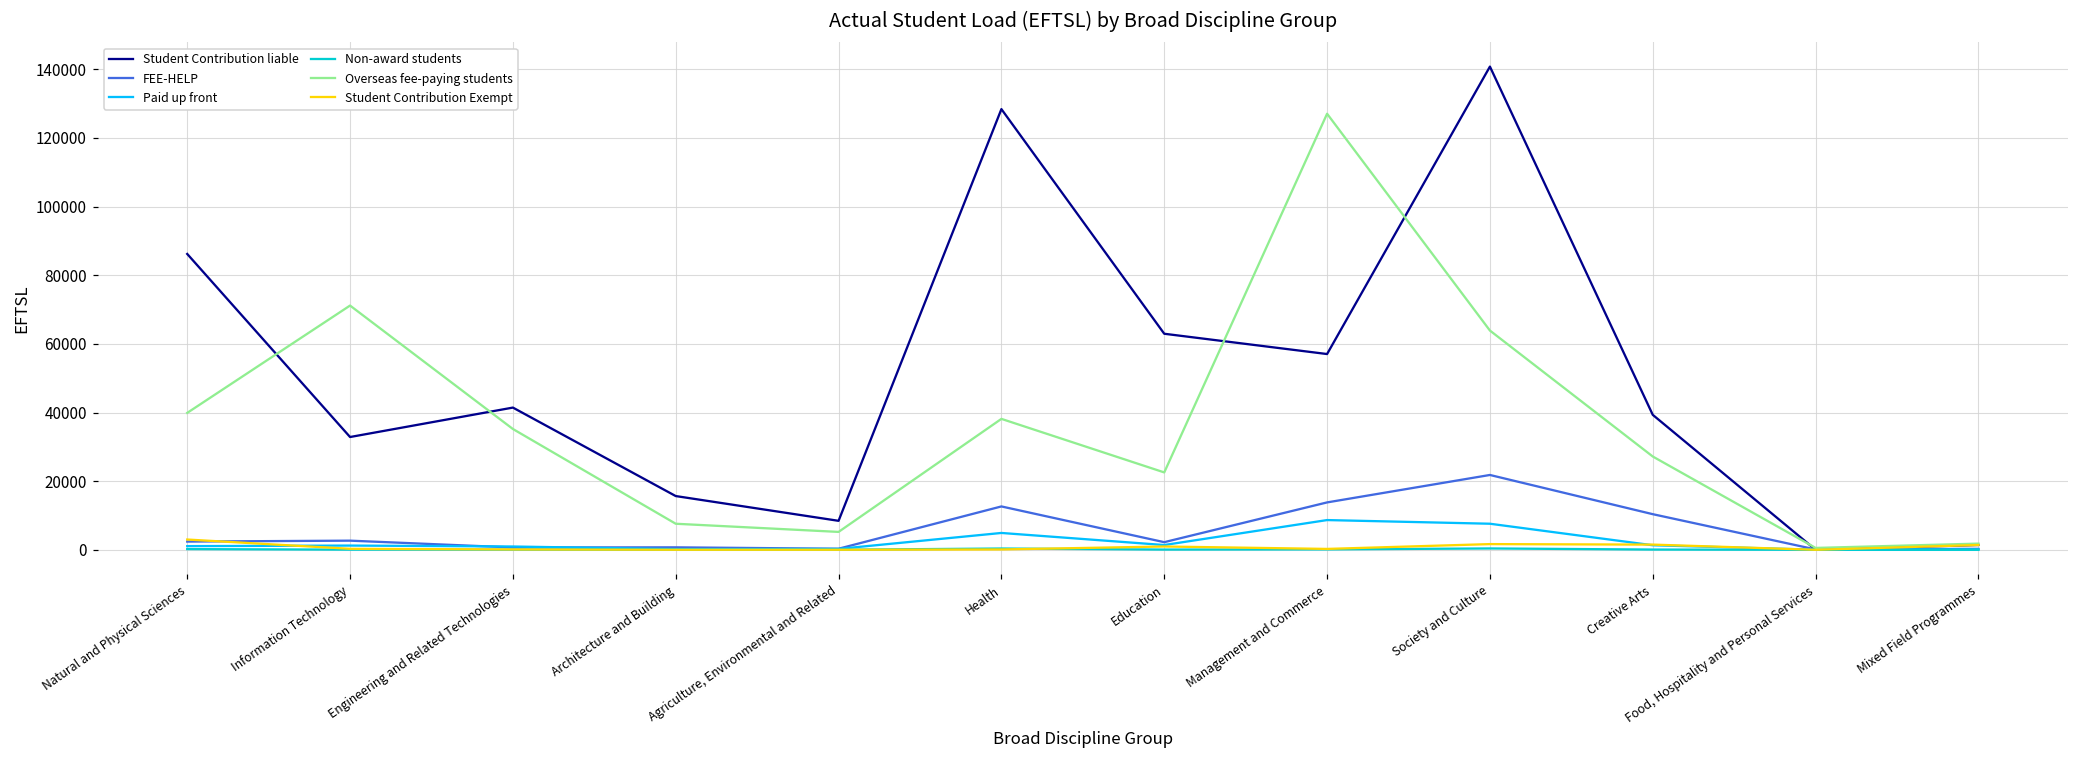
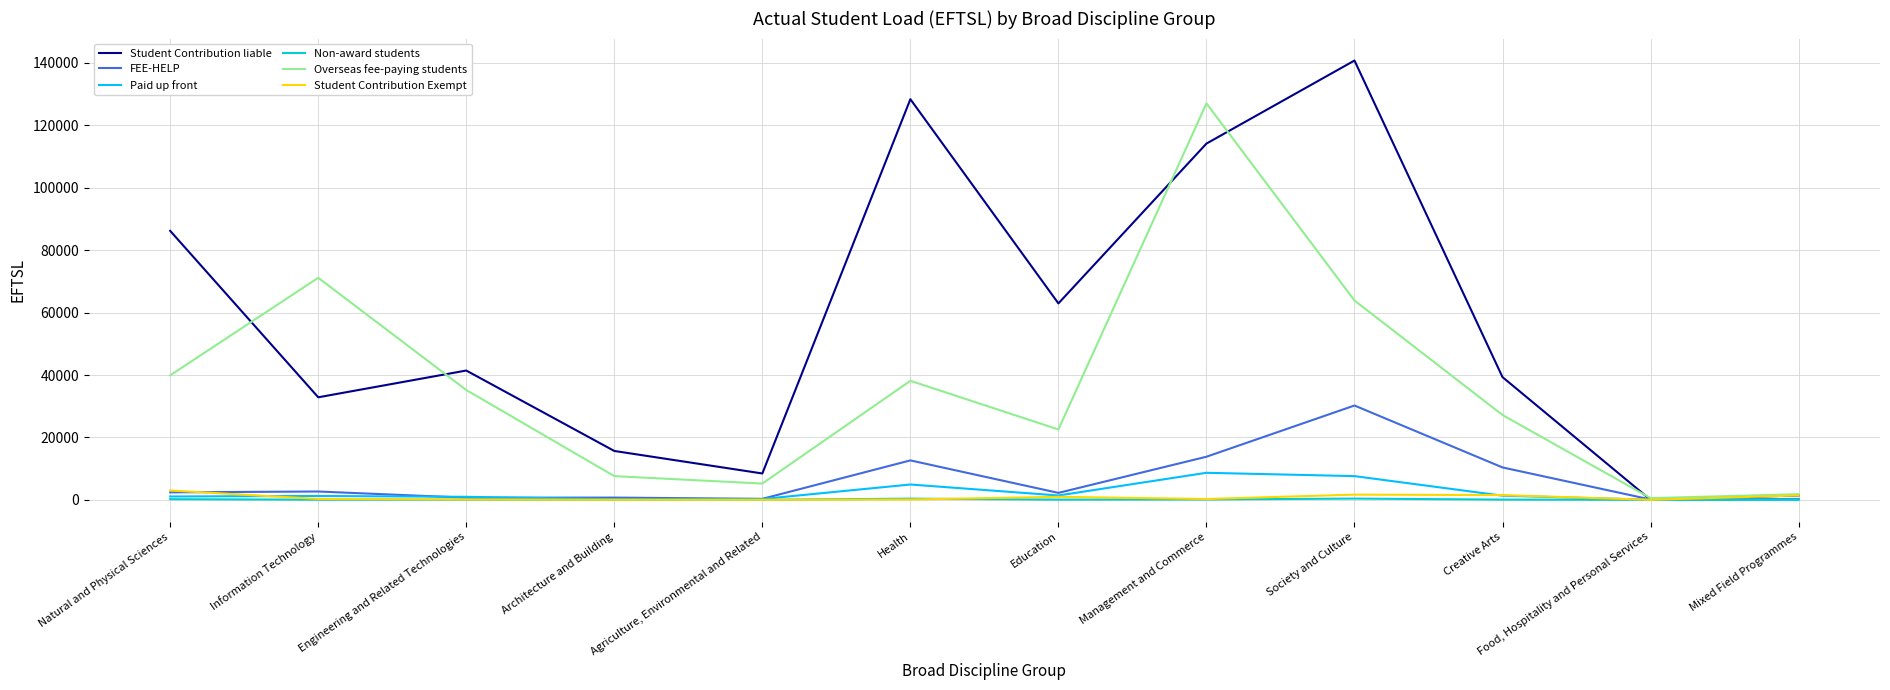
  {
    "Student Contribution liable": {
      "Natural and Physical Sciences": 86000,
      "Information Technology": 33000,
      "Engineering and Related Technologies": 41000,
      "Architecture and Building": 16000,
      "Agriculture, Environmental and Related": 8000,
      "Health": 128000,
      "Education": 63000,
-     "Management and Commerce": 57000,
+     "Management and Commerce": 114000,
      "Society and Culture": 141000,
      "Creative Arts": 39000
    },
    "FEE-HELP": {
      "Information Technology": 3000,
      "Health": 13000,
      "Education": 2000,
      "Management and Commerce": 14000,
-     "Society and Culture": 22000,
+     "Society and Culture": 30000,
      "Creative Arts": 10000
    },
    "Overseas fee-paying students": {
      "Natural and Physical Sciences": 40000,
      "Information Technology": 71000,
      "Engineering and Related Technologies": 35000,
      "Architecture and Building": 8000,
      "Agriculture, Environmental and Related": 5000,
      "Health": 38000,
      "Education": 23000,
      "Management and Commerce": 127000,
      "Society and Culture": 64000,
      "Creative Arts": 27000
    },
    "Student Contribution Exempt": {
      "Society and Culture": 2000
    }
  }
